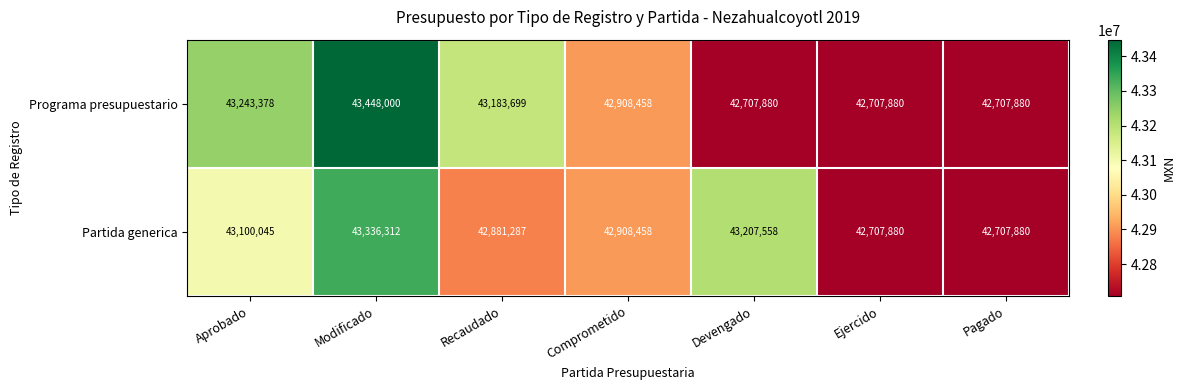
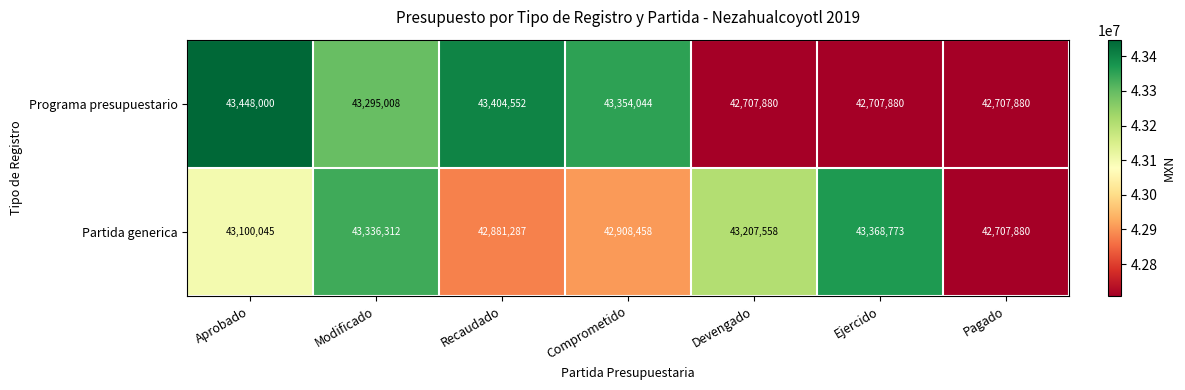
  {
    "Programa presupuestario": {
-     "Aprobado": "43,243,378",
-     "Modificado": "43,448,000",
-     "Recaudado": "43,183,699",
-     "Comprometido": "42,908,458",
+     "Aprobado": "43,448,000",
+     "Modificado": "43,295,008",
+     "Recaudado": "43,404,552",
+     "Comprometido": "43,354,044",
      "Devengado": "42,707,880",
      "Ejercido": "42,707,880",
      "Pagado": "42,707,880"
    },
    "Partida generica": {
      "Aprobado": "43,100,045",
      "Modificado": "43,336,312",
      "Recaudado": "42,881,287",
      "Comprometido": "42,908,458",
      "Devengado": "43,207,558",
-     "Ejercido": "42,707,880",
+     "Ejercido": "43,368,773",
      "Pagado": "42,707,880"
    }
  }
